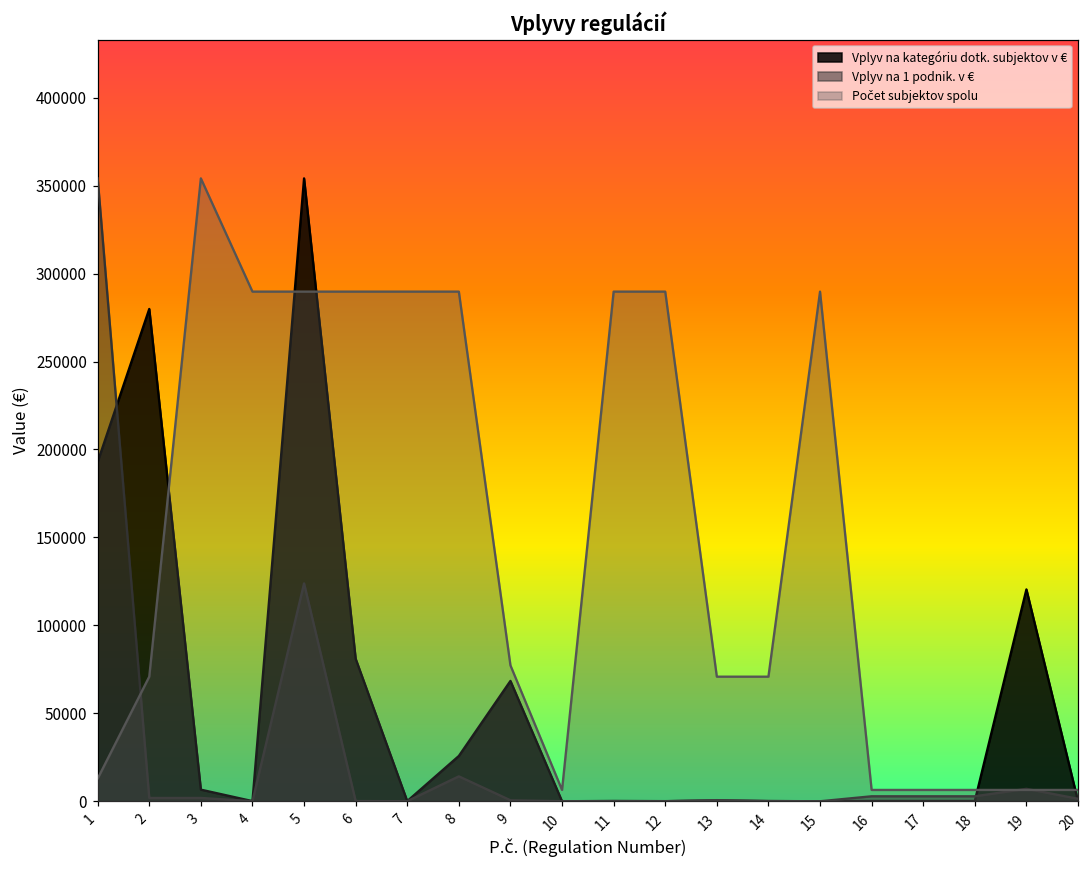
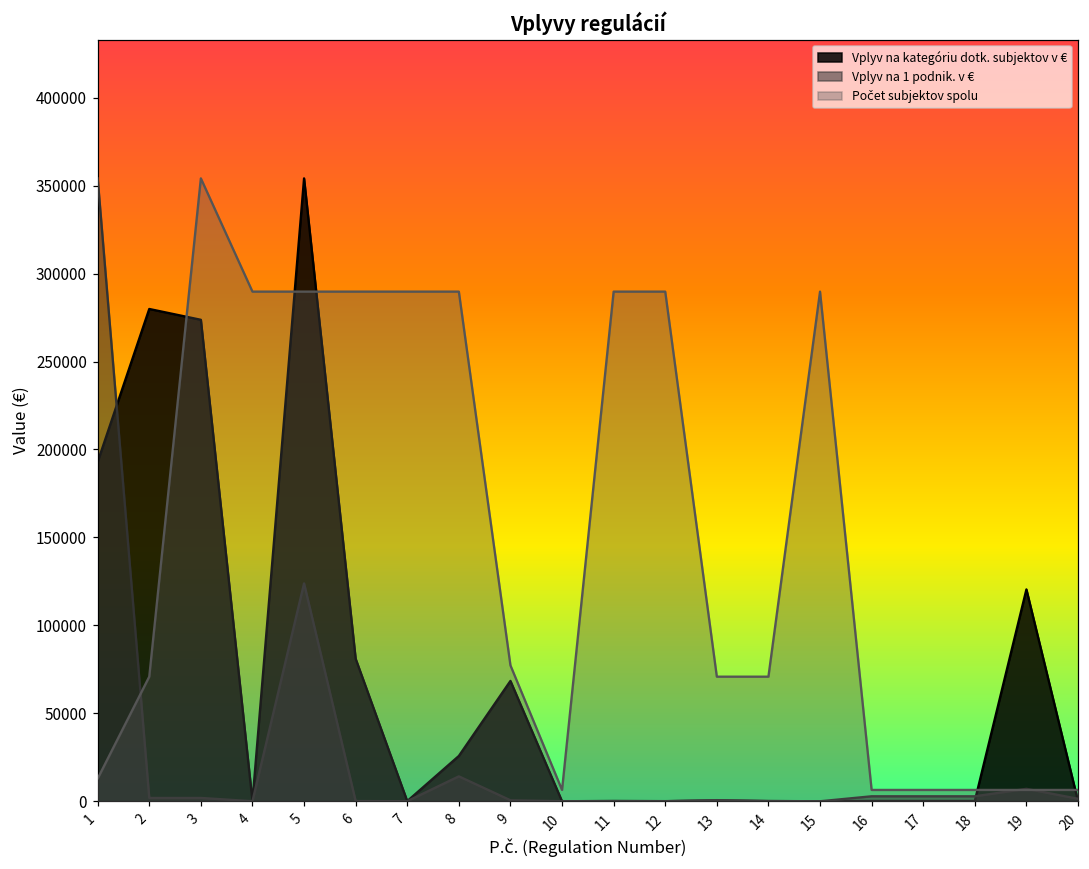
  {
    "Vplyv na kategóriu dotk. subjektov v €": {
      "1": 193000,
      "2": 280000,
-     "3": 7000,
+     "3": 274000,
      "5": 354000,
      "6": 81000,
      "8": 26000,
      "9": 68000,
      "16": 0,
      "17": 0,
      "18": 0,
      "19": 120000
    }
  }
